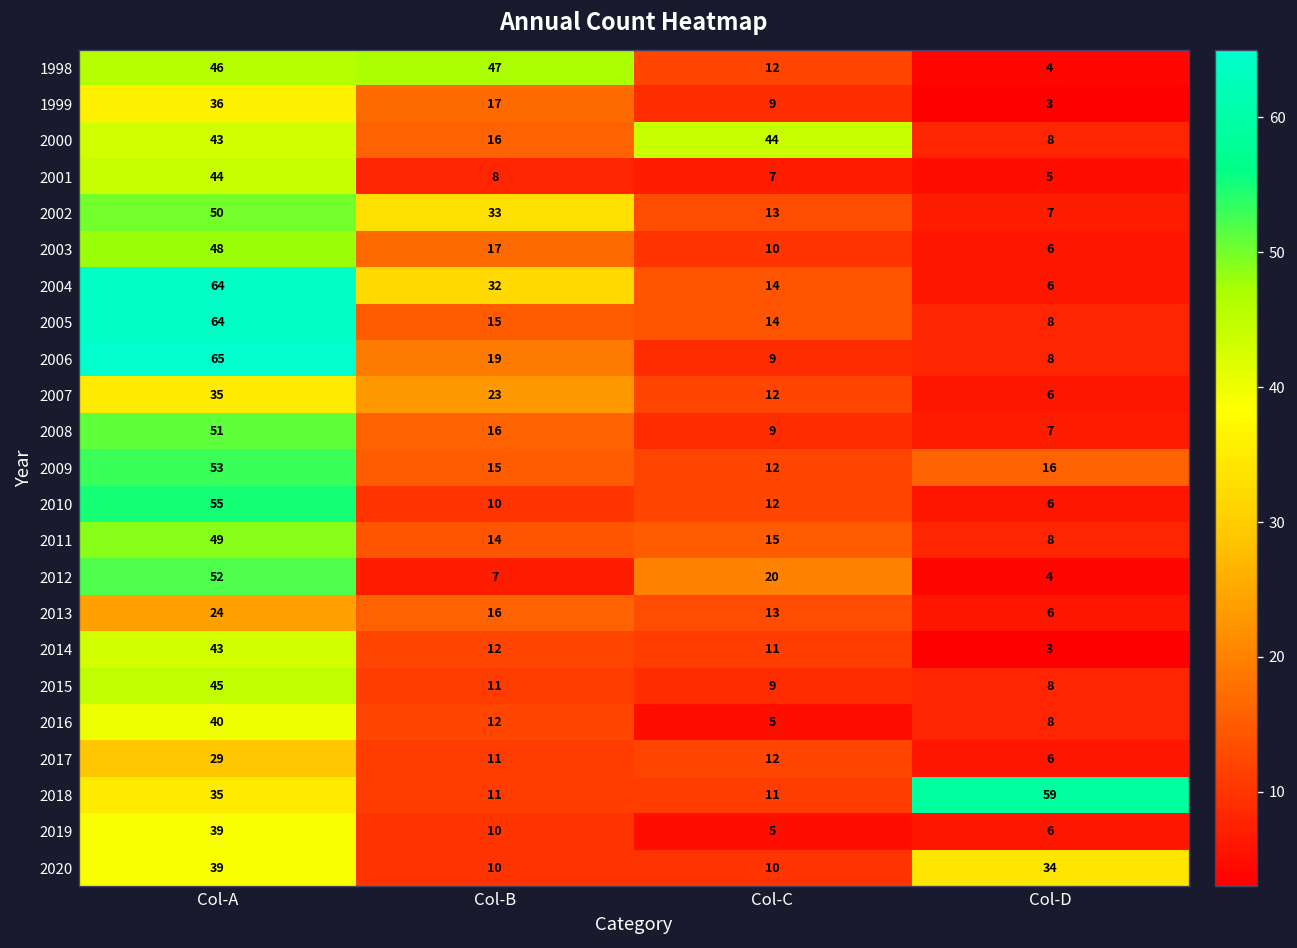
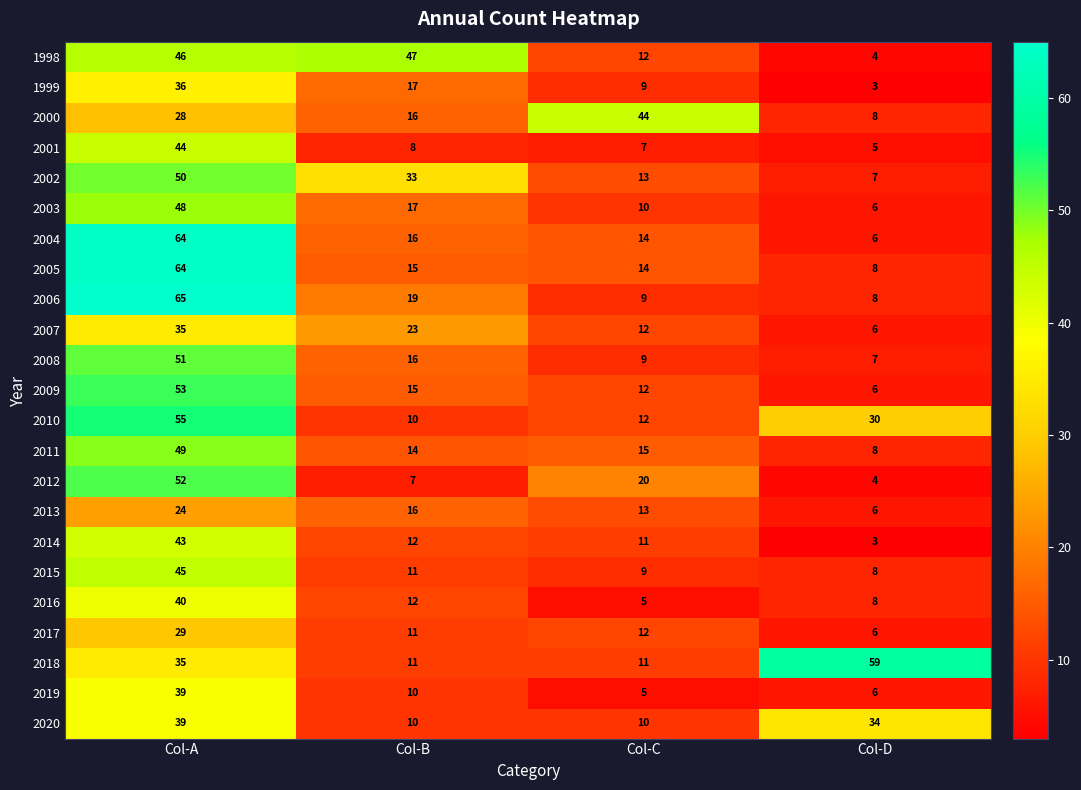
  {
    "1998": {
      "Col-A": 46,
      "Col-B": 47,
      "Col-C": 12,
      "Col-D": 4
    },
    "1999": {
      "Col-A": 36,
      "Col-B": 17,
      "Col-C": 9,
      "Col-D": 3
    },
    "2000": {
-     "Col-A": 43,
+     "Col-A": 28,
      "Col-B": 16,
      "Col-C": 44,
      "Col-D": 8
    },
    "2001": {
      "Col-A": 44,
      "Col-B": 8,
      "Col-C": 7,
      "Col-D": 5
    },
    "2002": {
      "Col-A": 50,
      "Col-B": 33,
      "Col-C": 13,
      "Col-D": 7
    },
    "2003": {
      "Col-A": 48,
      "Col-B": 17,
      "Col-C": 10,
      "Col-D": 6
    },
    "2004": {
      "Col-A": 64,
-     "Col-B": 32,
+     "Col-B": 16,
      "Col-C": 14,
      "Col-D": 6
    },
    "2005": {
      "Col-A": 64,
      "Col-B": 15,
      "Col-C": 14,
      "Col-D": 8
    },
    "2006": {
      "Col-A": 65,
      "Col-B": 19,
      "Col-C": 9,
      "Col-D": 8
    },
    "2007": {
      "Col-A": 35,
      "Col-B": 23,
      "Col-C": 12,
      "Col-D": 6
    },
    "2008": {
      "Col-A": 51,
      "Col-B": 16,
      "Col-C": 9,
      "Col-D": 7
    },
    "2009": {
      "Col-A": 53,
      "Col-B": 15,
      "Col-C": 12,
-     "Col-D": 16
+     "Col-D": 6
    },
    "2010": {
      "Col-A": 55,
      "Col-B": 10,
      "Col-C": 12,
-     "Col-D": 6
+     "Col-D": 30
    },
    "2011": {
      "Col-A": 49,
      "Col-B": 14,
      "Col-C": 15,
      "Col-D": 8
    },
    "2012": {
      "Col-A": 52,
      "Col-B": 7,
      "Col-C": 20,
      "Col-D": 4
    },
    "2013": {
      "Col-A": 24,
      "Col-B": 16,
      "Col-C": 13,
      "Col-D": 6
    },
    "2014": {
      "Col-A": 43,
      "Col-B": 12,
      "Col-C": 11,
      "Col-D": 3
    },
    "2015": {
      "Col-A": 45,
      "Col-B": 11,
      "Col-C": 9,
      "Col-D": 8
    },
    "2016": {
      "Col-A": 40,
      "Col-B": 12,
      "Col-C": 5,
      "Col-D": 8
    },
    "2017": {
      "Col-A": 29,
      "Col-B": 11,
      "Col-C": 12,
      "Col-D": 6
    },
    "2018": {
      "Col-A": 35,
      "Col-B": 11,
      "Col-C": 11,
      "Col-D": 59
    },
    "2019": {
      "Col-A": 39,
      "Col-B": 10,
      "Col-C": 5,
      "Col-D": 6
    },
    "2020": {
      "Col-A": 39,
      "Col-B": 10,
      "Col-C": 10,
      "Col-D": 34
    }
  }
